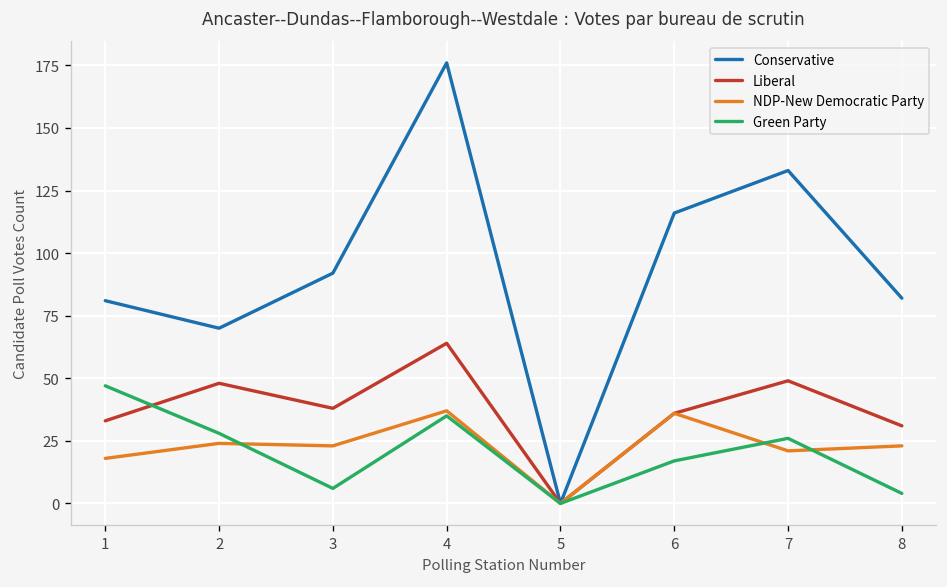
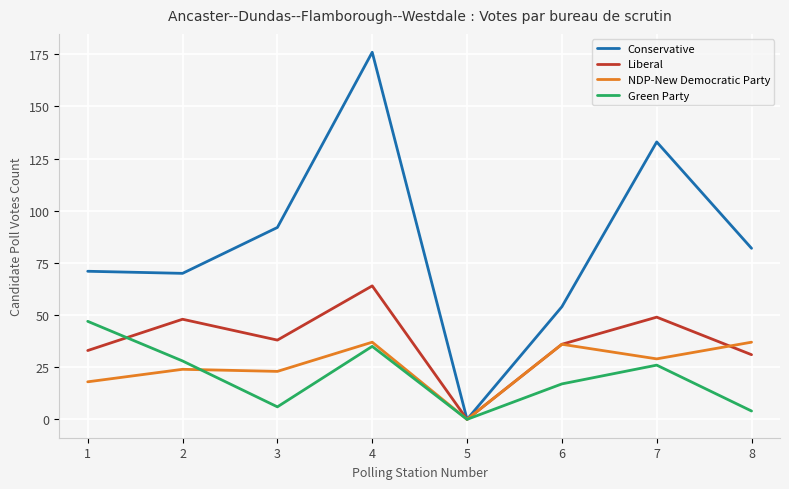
  {
    "Conservative": {
-     "1": 81,
+     "1": 71,
      "2": 70,
      "3": 92,
      "4": 176,
-     "6": 116,
+     "6": 54,
      "7": 133,
      "8": 82
    },
    "Liberal": {
      "1": 33,
      "2": 48,
      "3": 38,
      "4": 64,
      "7": 49,
      "8": 31
    },
    "NDP-New Democratic Party": {
      "1": 18,
      "2": 24,
      "3": 23,
      "4": 37,
-     "7": 21,
-     "8": 23
+     "7": 29,
+     "8": 37
    },
    "Green Party": {
      "1": 47,
      "2": 28,
      "3": 6,
      "4": 35,
      "6": 17,
      "7": 26,
      "8": 4
    }
  }
